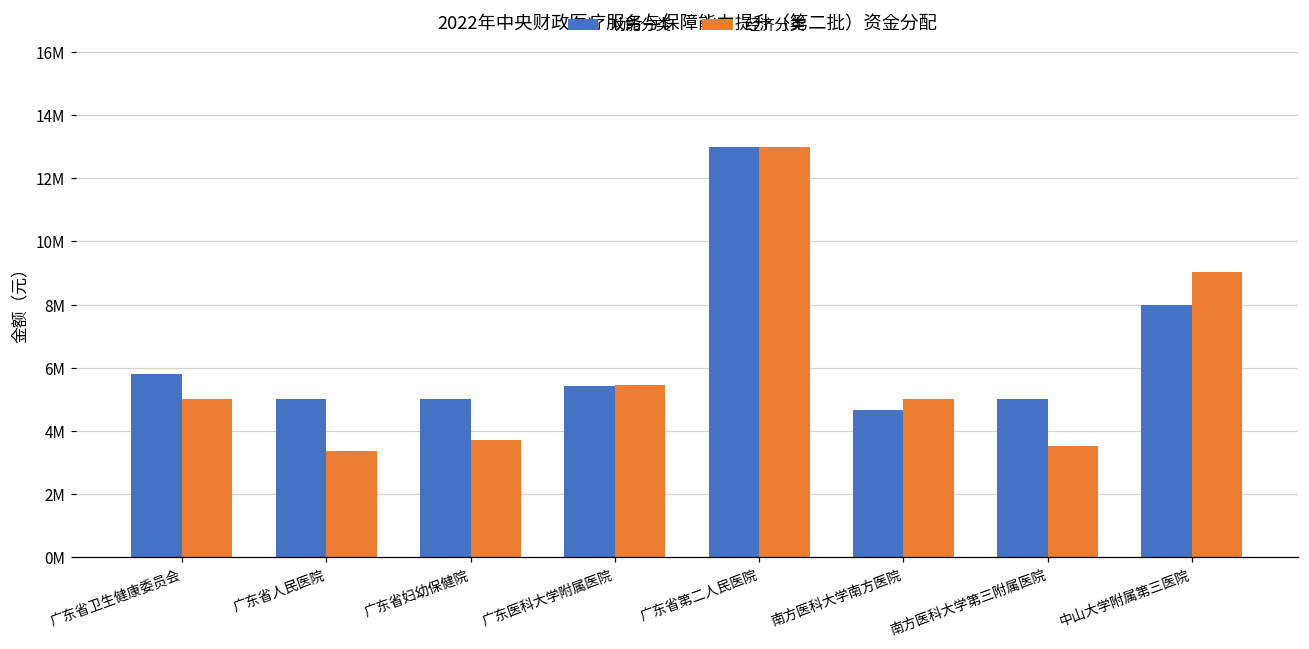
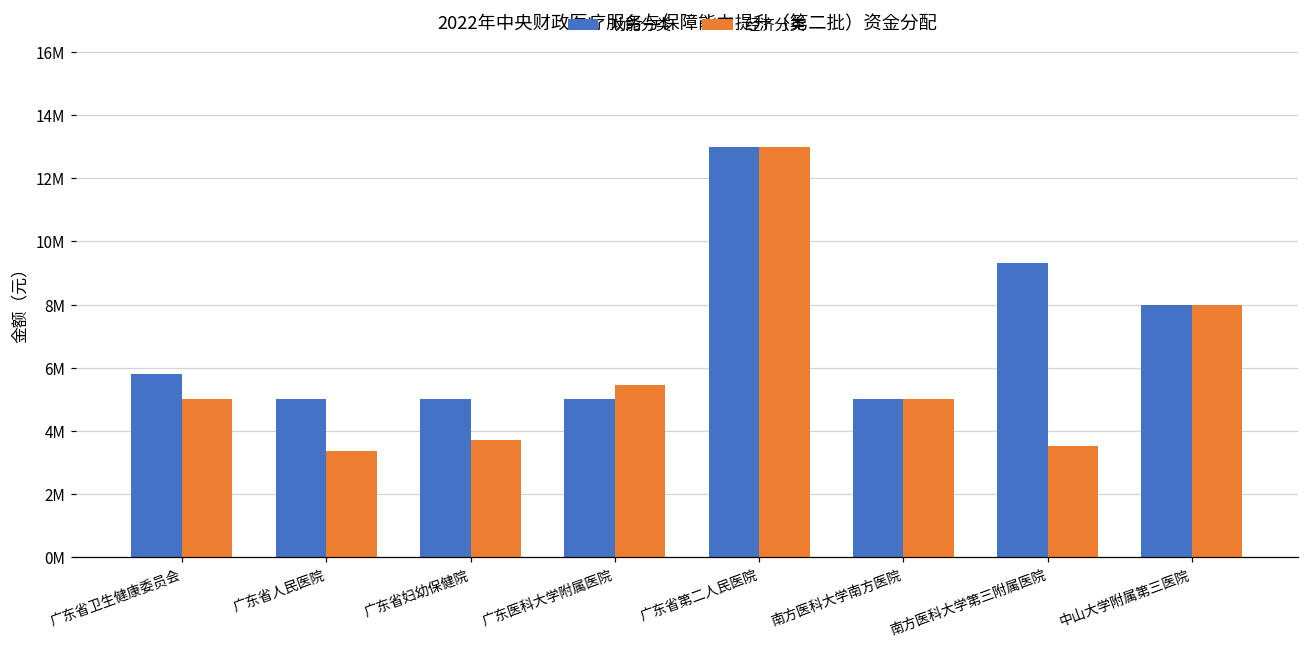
  {
    "功能分类": {
      "广东省卫生健康委员会": 5800000,
      "广东省人民医院": 5000000,
      "广东省妇幼保健院": 5000000,
-     "广东医科大学附属医院": 5400000,
+     "广东医科大学附属医院": 5000000,
      "广东省第二人民医院": 13000000,
-     "南方医科大学南方医院": 4700000,
-     "南方医科大学第三附属医院": 5000000,
+     "南方医科大学南方医院": 5000000,
+     "南方医科大学第三附属医院": 9300000,
      "中山大学附属第三医院": 8000000
    },
    "经济分类": {
      "广东省卫生健康委员会": 5000000,
      "广东省人民医院": 3400000,
      "广东省妇幼保健院": 3700000,
      "广东医科大学附属医院": 5500000,
      "广东省第二人民医院": 13000000,
      "南方医科大学南方医院": 5000000,
      "南方医科大学第三附属医院": 3500000,
-     "中山大学附属第三医院": 9000000
+     "中山大学附属第三医院": 8000000
    }
  }
